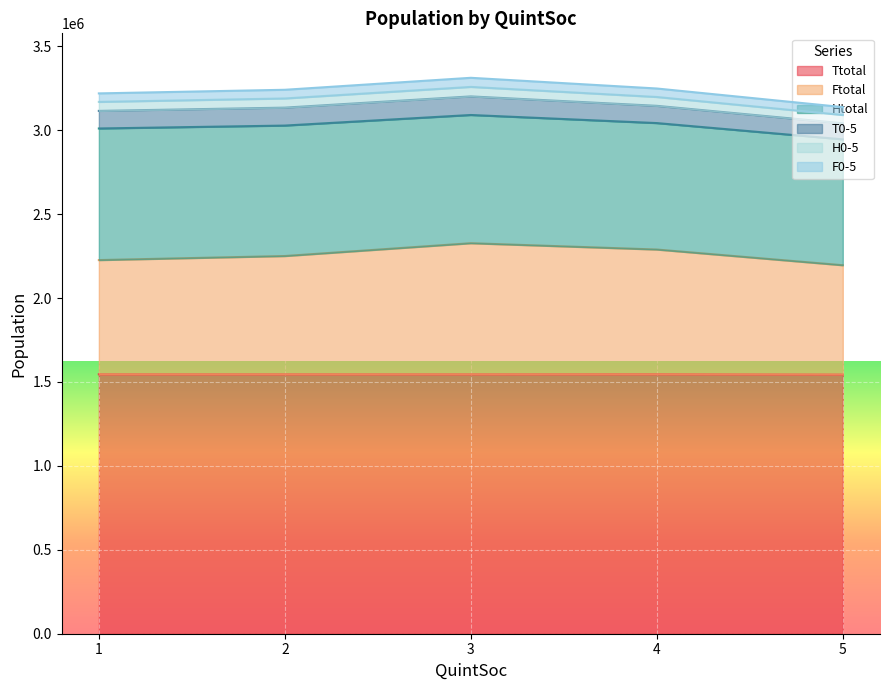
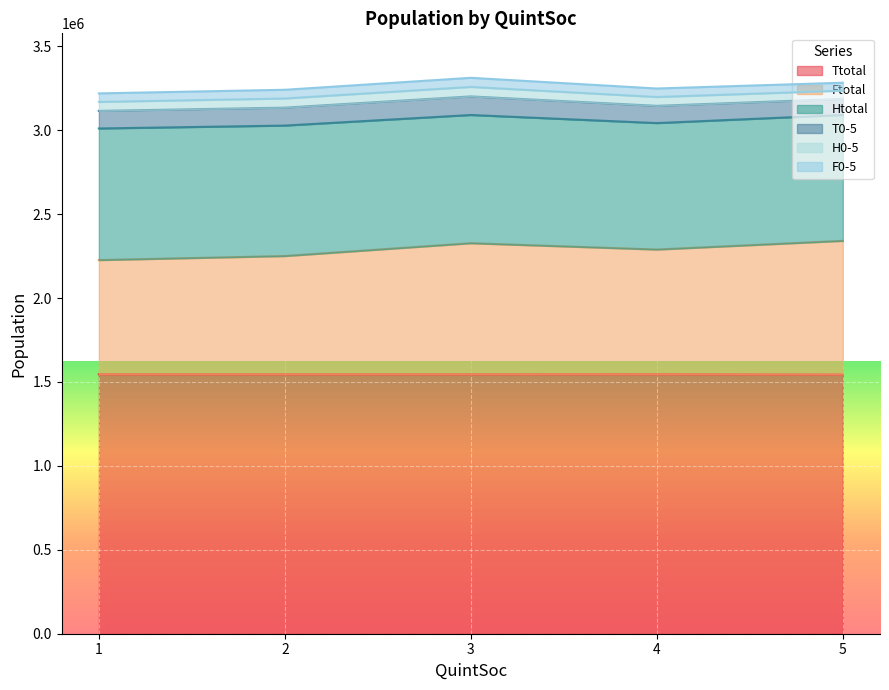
  {
    "Ttotal": {
      "1": 1550000,
      "2": 1550000,
      "3": 1550000,
      "4": 1550000,
      "5": 1540000
    },
    "Ftotal": {
      "1": 680000,
      "2": 700000,
      "3": 780000,
      "4": 740000,
-     "5": 650000
+     "5": 800000
    }
  }
